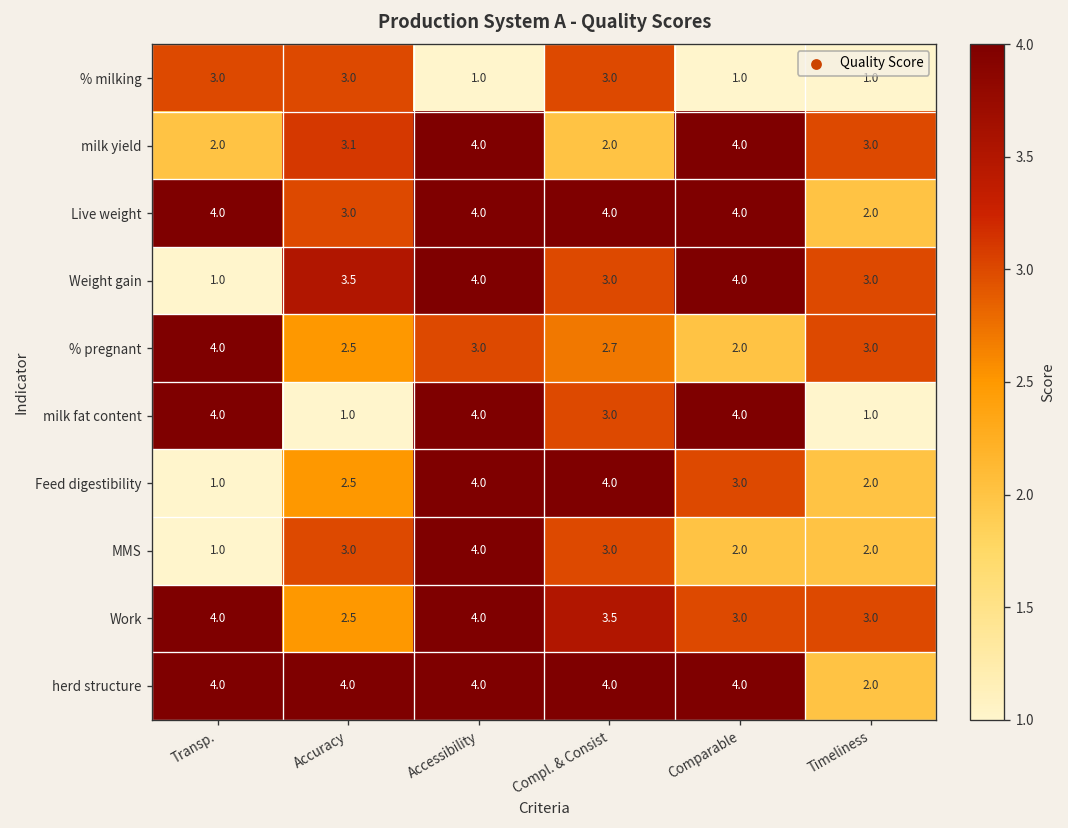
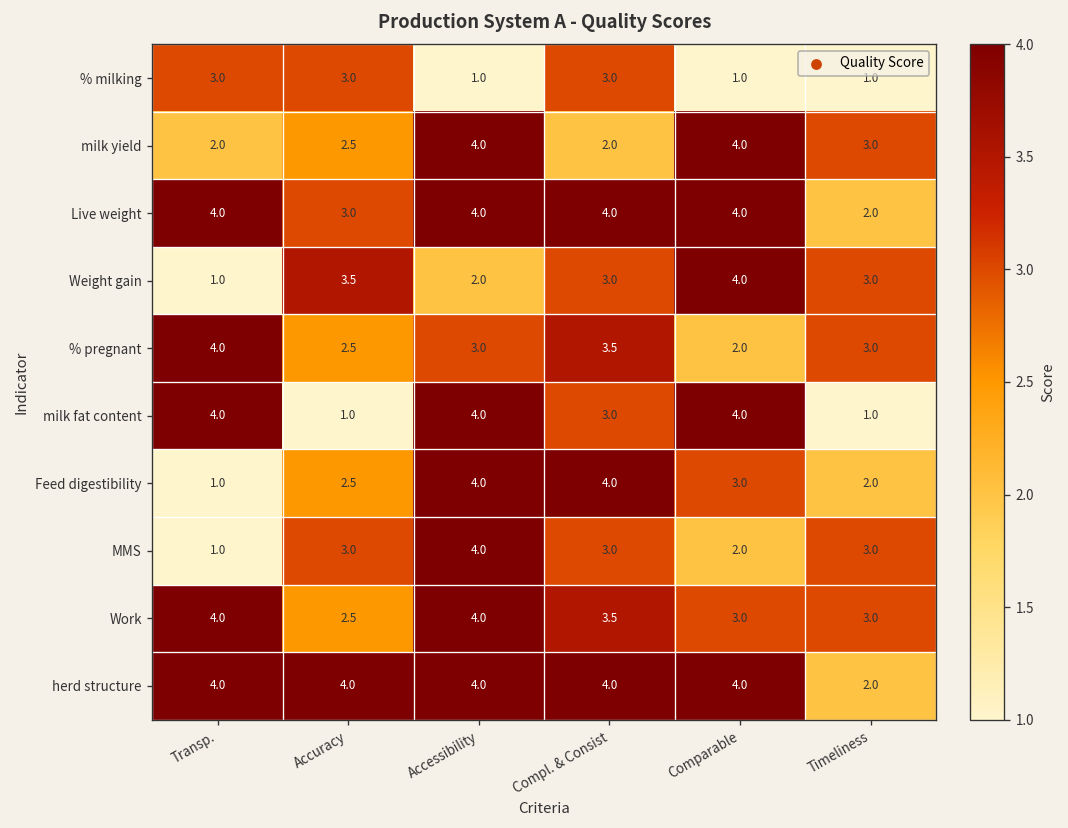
  {
    "% milking": {
      "Transp.": 3.0,
      "Accuracy": 3.0,
      "Accessibility": 1.0,
      "Compl. & Consist": 3.0,
      "Comparable": 1.0
    },
    "milk yield": {
      "Transp.": 2.0,
-     "Accuracy": 3.1,
+     "Accuracy": 2.5,
      "Accessibility": 4.0,
      "Compl. & Consist": 2.0,
      "Comparable": 4.0,
      "Timeliness": 3.0
    },
    "Live weight": {
      "Transp.": 4.0,
      "Accuracy": 3.0,
      "Accessibility": 4.0,
      "Compl. & Consist": 4.0,
      "Comparable": 4.0,
      "Timeliness": 2.0
    },
    "Weight gain": {
      "Transp.": 1.0,
      "Accuracy": 3.5,
-     "Accessibility": 4.0,
+     "Accessibility": 2.0,
      "Compl. & Consist": 3.0,
      "Comparable": 4.0,
      "Timeliness": 3.0
    },
    "% pregnant": {
      "Transp.": 4.0,
      "Accuracy": 2.5,
      "Accessibility": 3.0,
-     "Compl. & Consist": 2.7,
+     "Compl. & Consist": 3.5,
      "Comparable": 2.0,
      "Timeliness": 3.0
    },
    "milk fat content": {
      "Transp.": 4.0,
      "Accuracy": 1.0,
      "Accessibility": 4.0,
      "Compl. & Consist": 3.0,
      "Comparable": 4.0,
      "Timeliness": 1.0
    },
    "Feed digestibility": {
      "Transp.": 1.0,
      "Accuracy": 2.5,
      "Accessibility": 4.0,
      "Compl. & Consist": 4.0,
      "Comparable": 3.0,
      "Timeliness": 2.0
    },
    "MMS": {
      "Transp.": 1.0,
      "Accuracy": 3.0,
      "Accessibility": 4.0,
      "Compl. & Consist": 3.0,
      "Comparable": 2.0,
-     "Timeliness": 2.0
+     "Timeliness": 3.0
    },
    "Work": {
      "Transp.": 4.0,
      "Accuracy": 2.5,
      "Accessibility": 4.0,
      "Compl. & Consist": 3.5,
      "Comparable": 3.0,
      "Timeliness": 3.0
    },
    "herd structure": {
      "Transp.": 4.0,
      "Accuracy": 4.0,
      "Accessibility": 4.0,
      "Compl. & Consist": 4.0,
      "Comparable": 4.0,
      "Timeliness": 2.0
    }
  }
